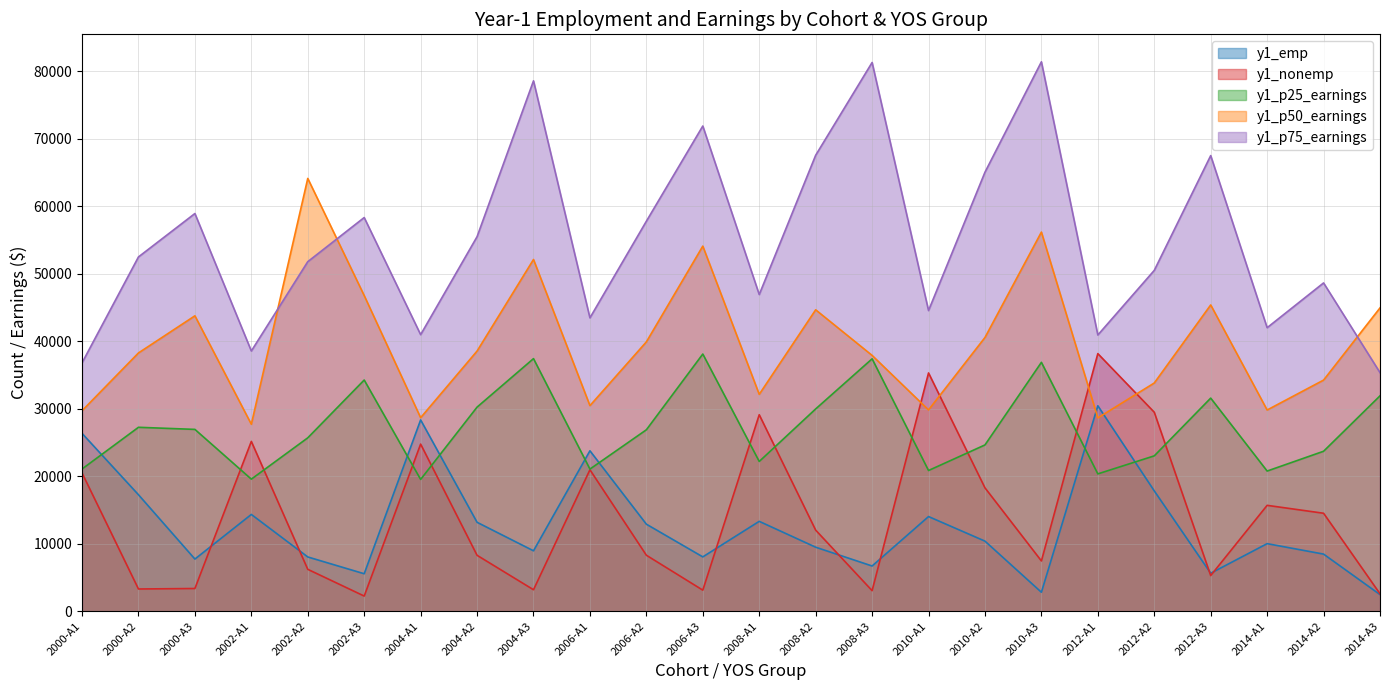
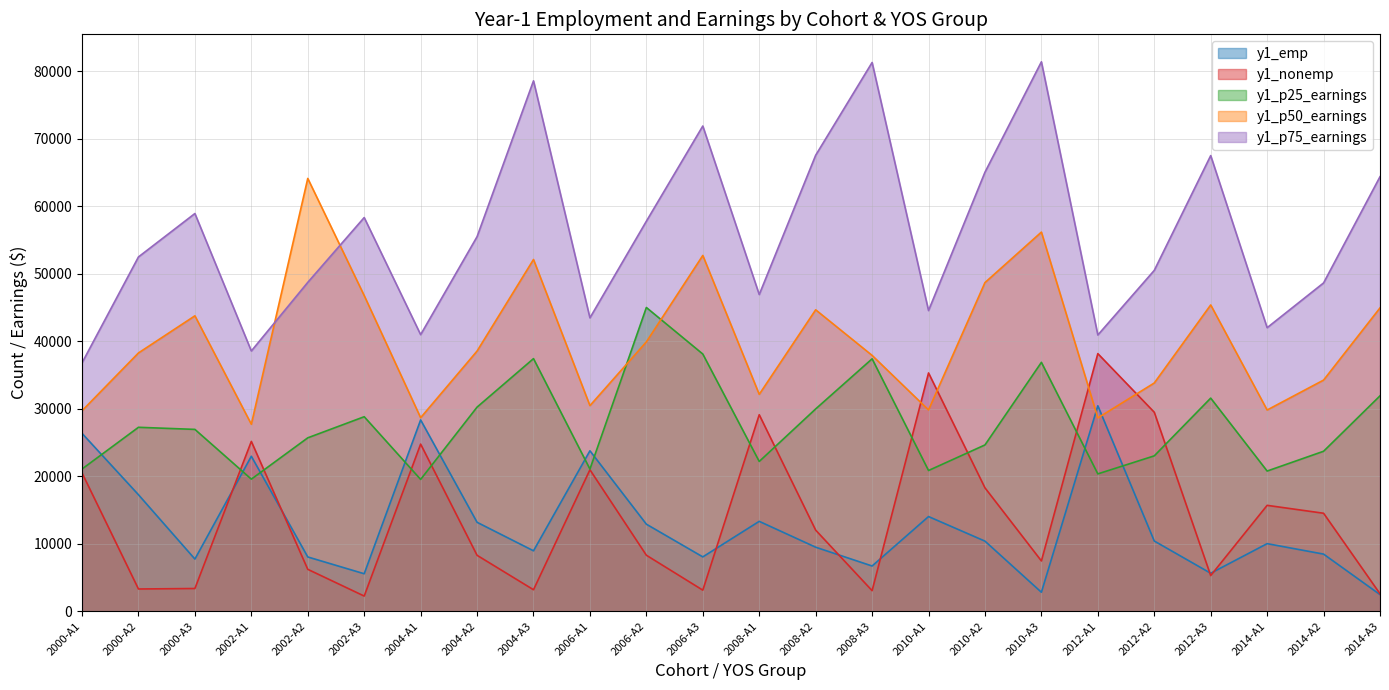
  {
    "y1_emp": {
      "2000-A1": 26000,
      "2000-A2": 17000,
      "2000-A3": 8000,
-     "2002-A1": 14000,
+     "2002-A1": 23000,
      "2002-A2": 8000,
      "2002-A3": 6000,
      "2004-A2": 13000,
      "2004-A3": 9000,
      "2006-A1": 24000,
      "2006-A2": 13000,
      "2006-A3": 8000,
      "2008-A1": 13000,
      "2008-A2": 9000,
      "2008-A3": 7000,
      "2010-A1": 14000,
      "2010-A2": 10000,
      "2010-A3": 3000,
      "2012-A1": 30000,
-     "2012-A2": 18000,
+     "2012-A2": 10000,
      "2014-A1": 10000,
      "2014-A2": 8000
    },
    "y1_nonemp": {
      "2000-A1": 20000,
      "2000-A2": 3000,
      "2000-A3": 3000,
      "2002-A1": 25000,
      "2002-A2": 6000,
      "2002-A3": 2000,
      "2004-A1": 25000,
      "2004-A2": 8000,
      "2004-A3": 3000,
      "2006-A2": 8000,
      "2006-A3": 3000,
      "2008-A1": 29000,
      "2008-A2": 12000,
      "2008-A3": 3000,
      "2010-A1": 35000,
      "2010-A2": 18000,
      "2010-A3": 7000,
      "2012-A1": 38000,
      "2012-A2": 29000,
      "2014-A1": 16000,
      "2014-A2": 15000
    },
    "y1_p25_earnings": {
      "2000-A1": 21000,
      "2000-A2": 27000,
      "2000-A3": 27000,
      "2002-A1": 20000,
      "2002-A2": 26000,
-     "2002-A3": 34000,
+     "2002-A3": 29000,
      "2004-A1": 20000,
      "2004-A2": 30000,
      "2004-A3": 37000,
-     "2006-A2": 27000,
+     "2006-A2": 45000,
      "2006-A3": 38000,
      "2008-A1": 22000,
      "2008-A2": 30000,
      "2008-A3": 37000,
      "2010-A1": 21000,
      "2010-A2": 25000,
      "2010-A3": 37000,
      "2012-A1": 20000,
      "2012-A2": 23000,
      "2012-A3": 32000,
      "2014-A1": 21000,
      "2014-A2": 24000,
      "2014-A3": 32000
    },
    "y1_p50_earnings": {
      "2000-A1": 30000,
      "2000-A2": 38000,
      "2000-A3": 44000,
      "2002-A1": 28000,
      "2002-A2": 64000,
      "2002-A3": 47000,
      "2004-A2": 39000,
      "2004-A3": 52000,
      "2006-A1": 30000,
      "2006-A2": 40000,
-     "2006-A3": 54000,
+     "2006-A3": 53000,
      "2008-A1": 32000,
      "2008-A2": 45000,
      "2008-A3": 38000,
      "2010-A1": 30000,
-     "2010-A2": 41000,
+     "2010-A2": 49000,
      "2010-A3": 56000,
      "2012-A1": 29000,
      "2012-A2": 34000,
      "2012-A3": 45000,
      "2014-A1": 30000,
      "2014-A2": 34000,
      "2014-A3": 45000
    },
    "y1_p75_earnings": {
      "2000-A1": 37000,
      "2000-A2": 52000,
      "2000-A3": 59000,
      "2002-A1": 39000,
-     "2002-A2": 52000,
+     "2002-A2": 49000,
      "2002-A3": 58000,
      "2004-A1": 41000,
      "2004-A2": 55000,
      "2004-A3": 79000,
      "2006-A1": 43000,
      "2006-A2": 58000,
      "2006-A3": 72000,
      "2008-A1": 47000,
      "2008-A2": 68000,
      "2008-A3": 81000,
      "2010-A1": 45000,
      "2010-A2": 65000,
      "2010-A3": 81000,
      "2012-A1": 41000,
      "2012-A2": 50000,
      "2012-A3": 67000,
      "2014-A1": 42000,
      "2014-A2": 49000,
-     "2014-A3": 35000
+     "2014-A3": 64000
    }
  }
